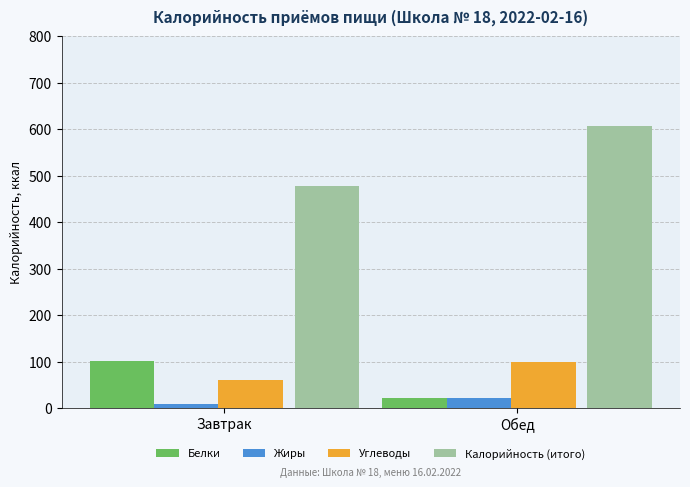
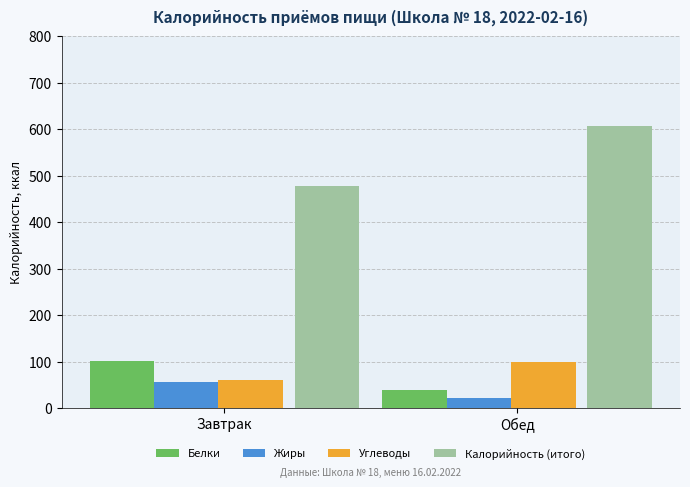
  {
    "Белки": {
      "Завтрак": 100,
-     "Обед": 20
+     "Обед": 40
    },
    "Жиры": {
-     "Завтрак": 10,
+     "Завтрак": 60,
      "Обед": 20
    },
    "Углеводы": {
      "Завтрак": 60,
      "Обед": 100
    },
    "Калорийность (итого)": {
      "Завтрак": 480,
      "Обед": 610
    }
  }
